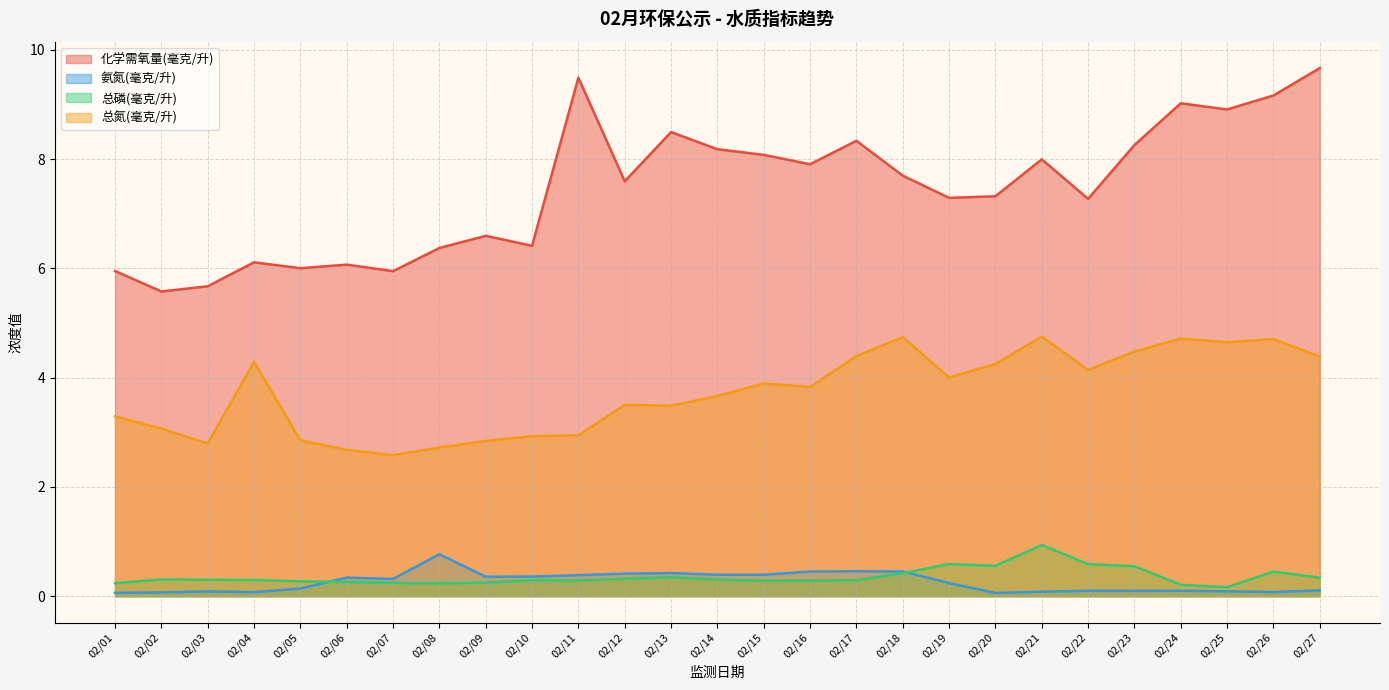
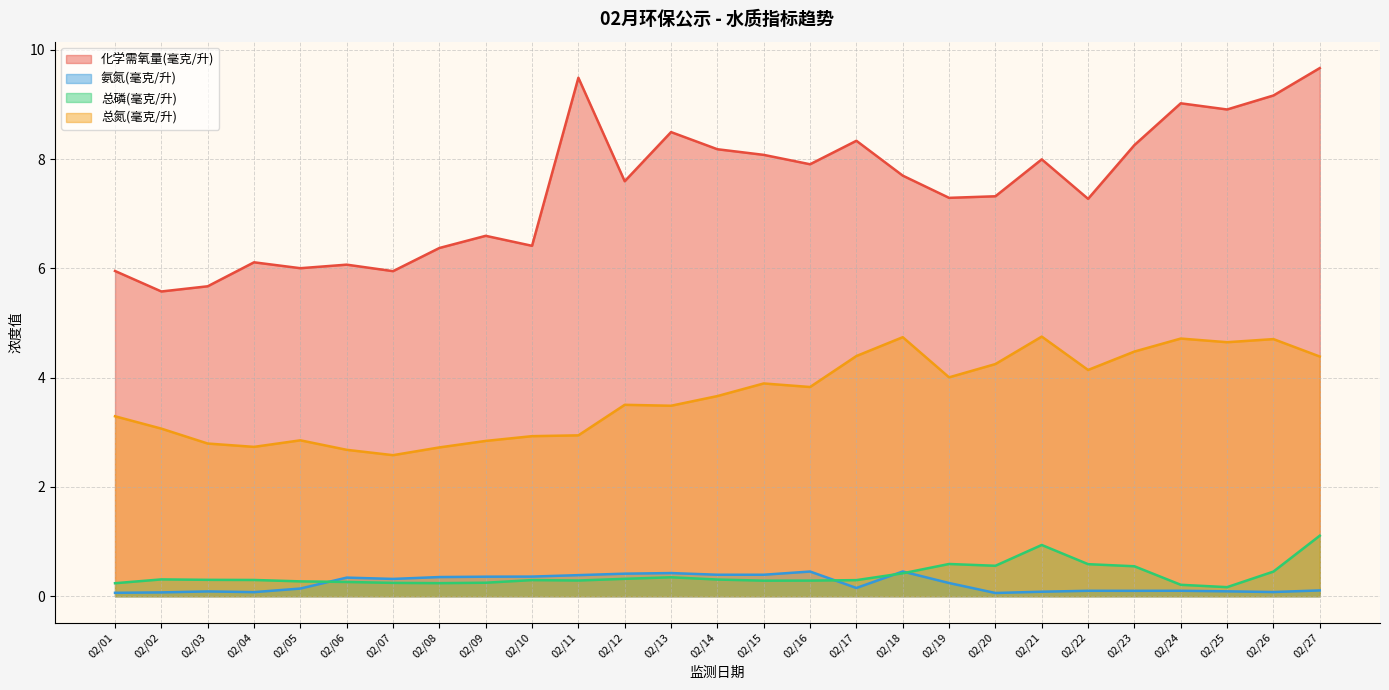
  {
    "化学需氧量(毫克/升)": {
      "02/01": 6.0,
      "02/02": 5.6,
      "02/03": 5.7,
      "02/04": 6.1,
      "02/05": 6.0,
      "02/06": 6.1,
      "02/07": 6.0,
      "02/08": 6.4,
      "02/09": 6.6,
      "02/10": 6.4,
      "02/11": 9.5,
      "02/12": 7.6,
      "02/13": 8.5,
      "02/14": 8.2,
      "02/15": 8.1,
      "02/16": 7.9,
      "02/17": 8.3,
      "02/18": 7.7,
      "02/19": 7.3,
      "02/20": 7.3,
      "02/21": 8.0,
      "02/22": 7.3,
      "02/23": 8.3,
      "02/24": 9.0,
      "02/25": 8.9,
      "02/26": 9.2,
      "02/27": 9.7
    },
    "氨氮(毫克/升)": {
      "02/01": 0.1,
      "02/02": 0.1,
      "02/03": 0.1,
      "02/04": 0.1,
      "02/05": 0.1,
      "02/06": 0.3,
      "02/07": 0.3,
-     "02/08": 0.8,
+     "02/08": 0.4,
      "02/09": 0.4,
      "02/10": 0.4,
      "02/11": 0.4,
      "02/12": 0.4,
      "02/13": 0.4,
      "02/14": 0.4,
      "02/15": 0.4,
      "02/16": 0.5,
-     "02/17": 0.5,
+     "02/17": 0.2,
      "02/19": 0.2,
      "02/20": 0.1,
      "02/21": 0.1,
      "02/22": 0.1,
      "02/23": 0.1,
      "02/24": 0.1,
      "02/25": 0.1,
      "02/26": 0.1,
      "02/27": 0.1
    },
    "总磷(毫克/升)": {
      "02/01": 0.2,
      "02/02": 0.3,
      "02/03": 0.3,
      "02/04": 0.3,
      "02/05": 0.3,
      "02/06": 0.3,
      "02/07": 0.2,
      "02/08": 0.2,
      "02/09": 0.2,
      "02/10": 0.3,
      "02/11": 0.3,
      "02/12": 0.3,
      "02/13": 0.3,
      "02/14": 0.3,
      "02/15": 0.3,
      "02/16": 0.3,
      "02/17": 0.3,
      "02/19": 0.6,
      "02/20": 0.6,
      "02/21": 0.9,
      "02/22": 0.6,
      "02/23": 0.5,
      "02/24": 0.2,
      "02/25": 0.2,
      "02/26": 0.5,
-     "02/27": 0.3
+     "02/27": 1.1
    },
    "总氮(毫克/升)": {
      "02/01": 3.3,
      "02/02": 3.1,
      "02/03": 2.8,
-     "02/04": 4.3,
+     "02/04": 2.7,
      "02/05": 2.9,
      "02/06": 2.7,
      "02/07": 2.6,
      "02/08": 2.7,
      "02/09": 2.8,
      "02/10": 2.9,
      "02/11": 2.9,
      "02/12": 3.5,
      "02/13": 3.5,
      "02/14": 3.7,
      "02/15": 3.9,
      "02/16": 3.8,
      "02/17": 4.4,
      "02/18": 4.7,
      "02/19": 4.0,
      "02/20": 4.3,
      "02/21": 4.8,
      "02/22": 4.1,
      "02/23": 4.5,
      "02/24": 4.7,
      "02/25": 4.7,
      "02/26": 4.7,
      "02/27": 4.4
    }
  }
